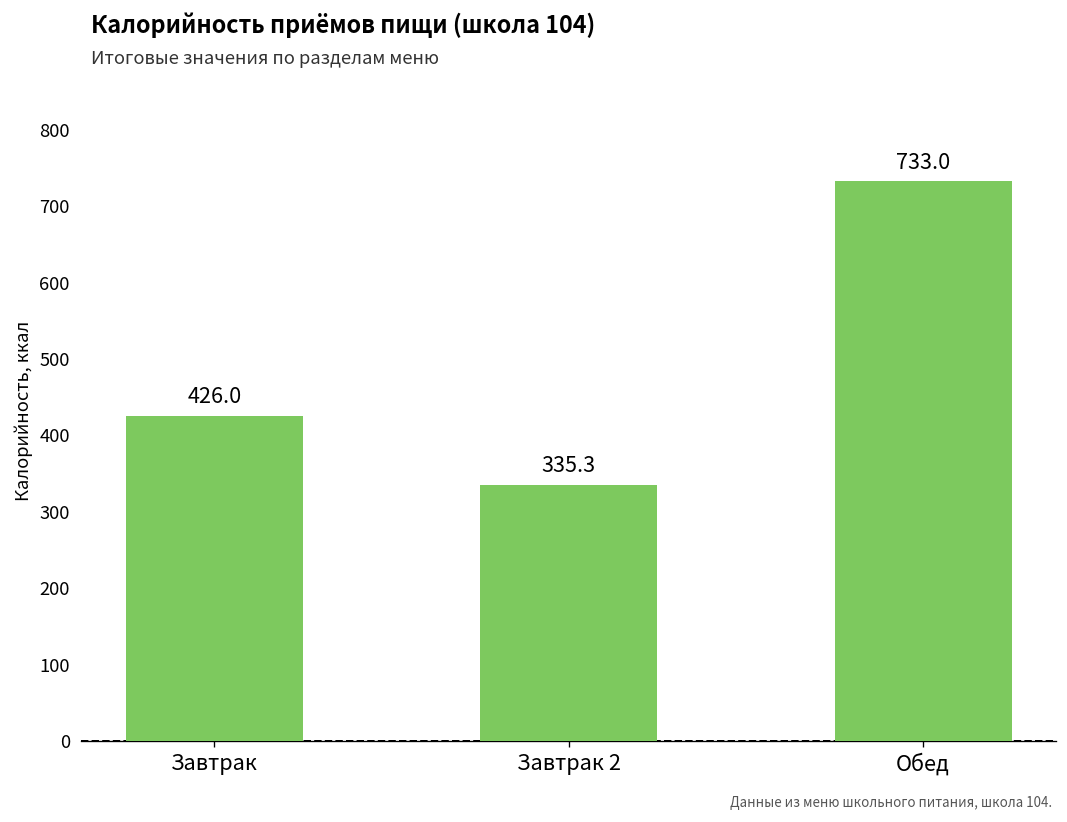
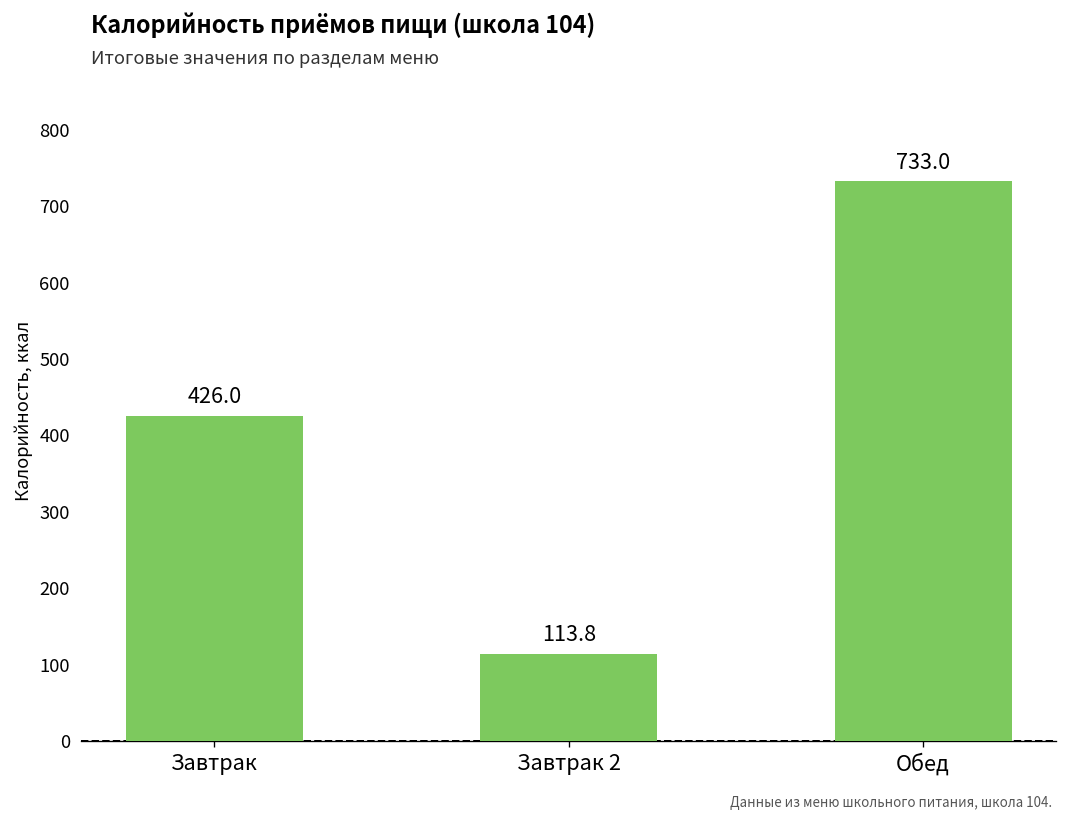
  {
    "Завтрак": 426.0,
-   "Завтрак 2": 335.3,
+   "Завтрак 2": 113.8,
    "Обед": 733.0
  }
